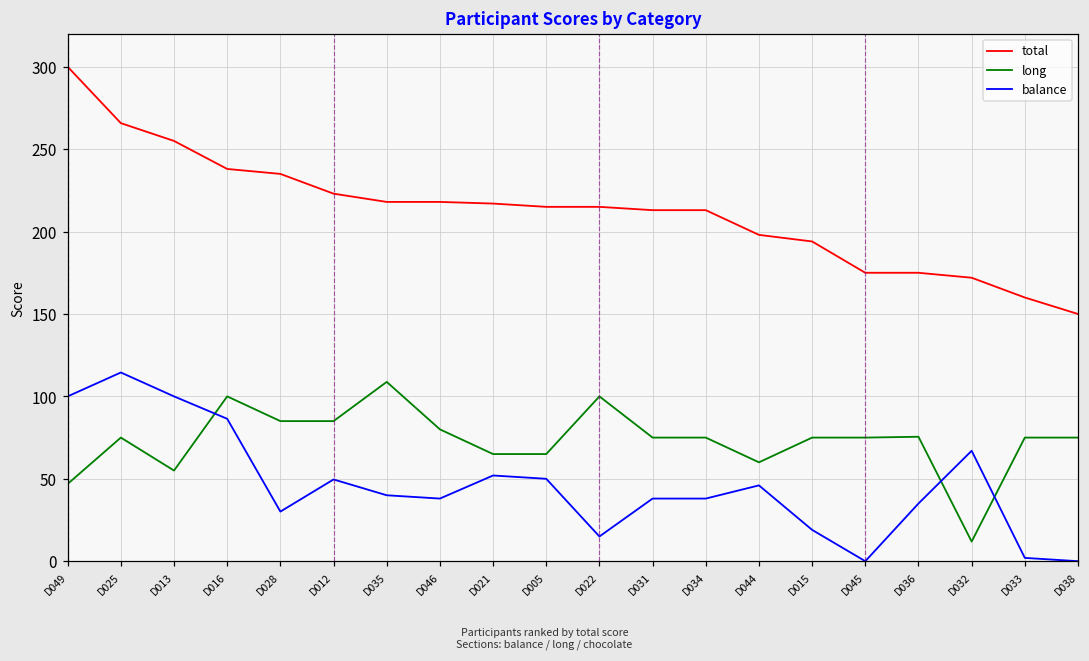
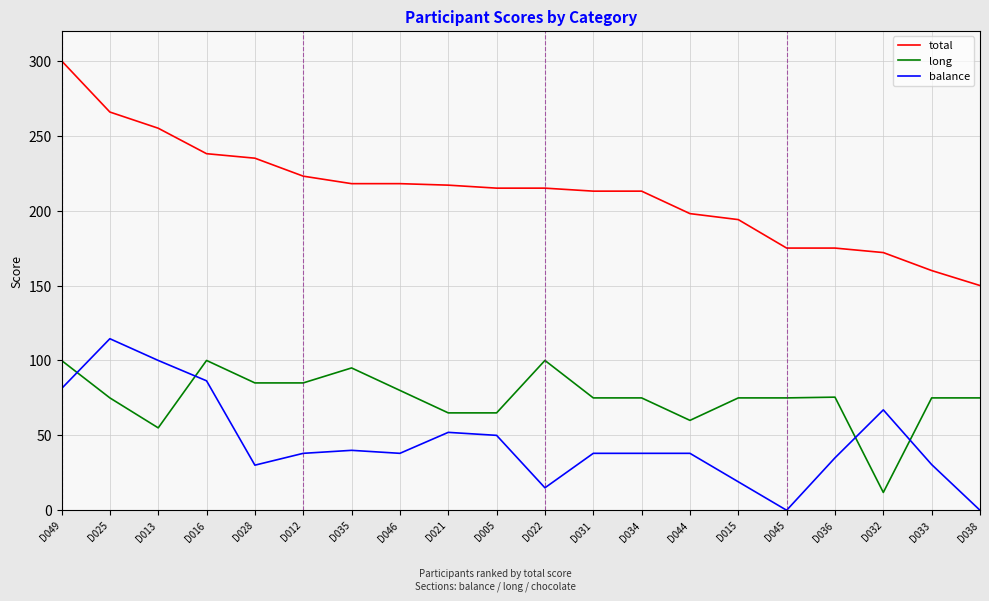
  {
    "total": {
      "D049": 300,
      "D025": 266,
      "D013": 255,
      "D016": 238,
      "D028": 235,
      "D012": 223,
      "D035": 218,
      "D046": 218,
      "D021": 217,
      "D005": 215,
      "D022": 215,
      "D031": 213,
      "D034": 213,
      "D044": 198,
      "D015": 194,
      "D045": 175,
      "D036": 175,
      "D032": 172,
      "D033": 160,
      "D038": 150
    },
    "long": {
-     "D049": 47,
+     "D049": 100,
      "D025": 75,
      "D013": 55,
      "D016": 100,
      "D028": 85,
      "D012": 85,
-     "D035": 109,
+     "D035": 95,
      "D046": 80,
      "D021": 65,
      "D005": 65,
      "D022": 100,
      "D031": 75,
      "D034": 75,
      "D044": 60,
      "D015": 75,
      "D045": 75,
      "D036": 76,
      "D032": 12,
      "D033": 75,
      "D038": 75
    },
    "balance": {
-     "D049": 100,
+     "D049": 81,
      "D025": 115,
      "D013": 100,
      "D016": 86,
      "D028": 30,
-     "D012": 50,
+     "D012": 38,
      "D035": 40,
      "D046": 38,
      "D021": 52,
      "D005": 50,
      "D022": 15,
      "D031": 38,
      "D034": 38,
-     "D044": 46,
+     "D044": 38,
      "D015": 19,
      "D045": 0,
      "D036": 35,
      "D032": 67,
-     "D033": 2,
+     "D033": 31,
      "D038": 0
    }
  }
